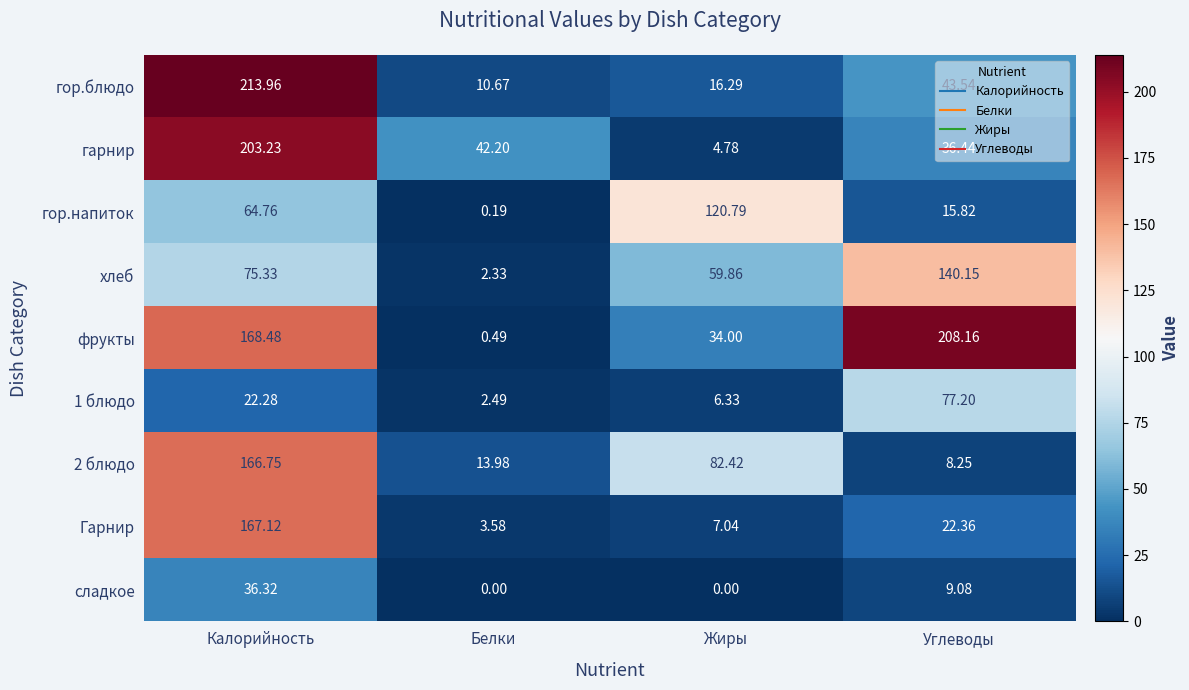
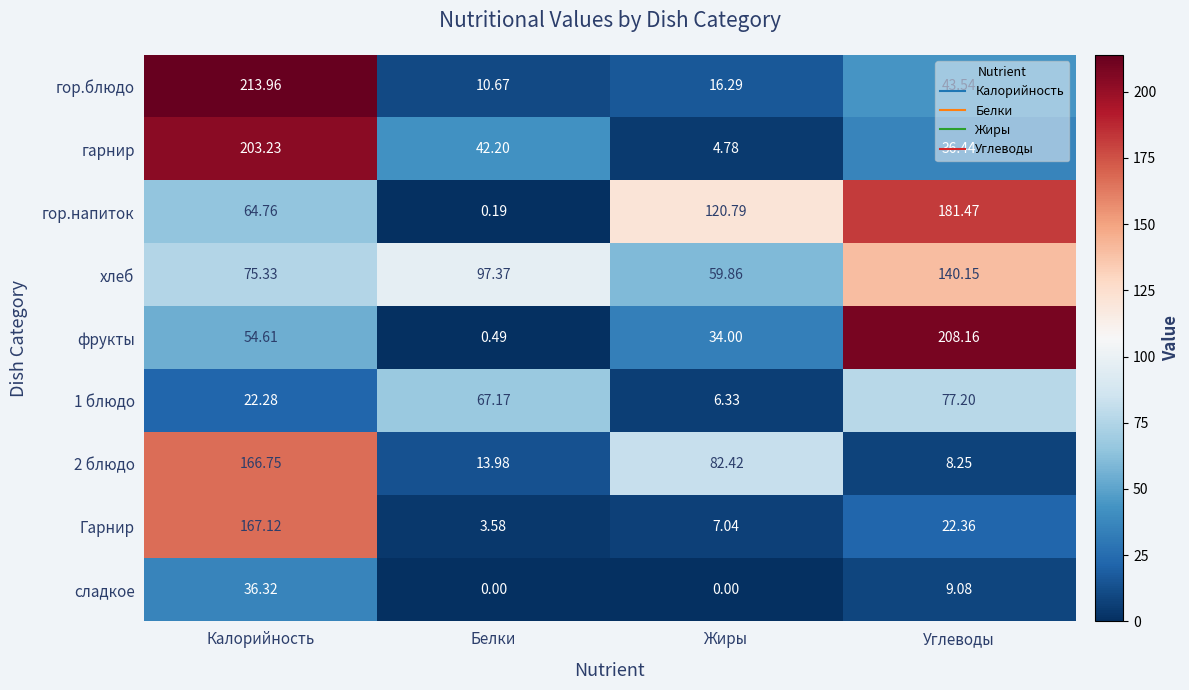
  {
    "гор.блюдо": {
      "Калорийность": 213.96,
      "Белки": 10.67,
      "Жиры": 16.29
    },
    "гарнир": {
      "Калорийность": 203.23,
      "Белки": 42.20,
      "Жиры": 4.78
    },
    "гор.напиток": {
      "Калорийность": 64.76,
      "Белки": 0.19,
      "Жиры": 120.79,
-     "Углеводы": 15.82
+     "Углеводы": 181.47
    },
    "хлеб": {
      "Калорийность": 75.33,
-     "Белки": 2.33,
+     "Белки": 97.37,
      "Жиры": 59.86,
      "Углеводы": 140.15
    },
    "фрукты": {
-     "Калорийность": 168.48,
+     "Калорийность": 54.61,
      "Белки": 0.49,
      "Жиры": 34.00,
      "Углеводы": 208.16
    },
    "1 блюдо": {
      "Калорийность": 22.28,
-     "Белки": 2.49,
+     "Белки": 67.17,
      "Жиры": 6.33,
      "Углеводы": 77.20
    },
    "2 блюдо": {
      "Калорийность": 166.75,
      "Белки": 13.98,
      "Жиры": 82.42,
      "Углеводы": 8.25
    },
    "Гарнир": {
      "Калорийность": 167.12,
      "Белки": 3.58,
      "Жиры": 7.04,
      "Углеводы": 22.36
    },
    "сладкое": {
      "Калорийность": 36.32,
      "Белки": 0.00,
      "Жиры": 0.00,
      "Углеводы": 9.08
    }
  }
